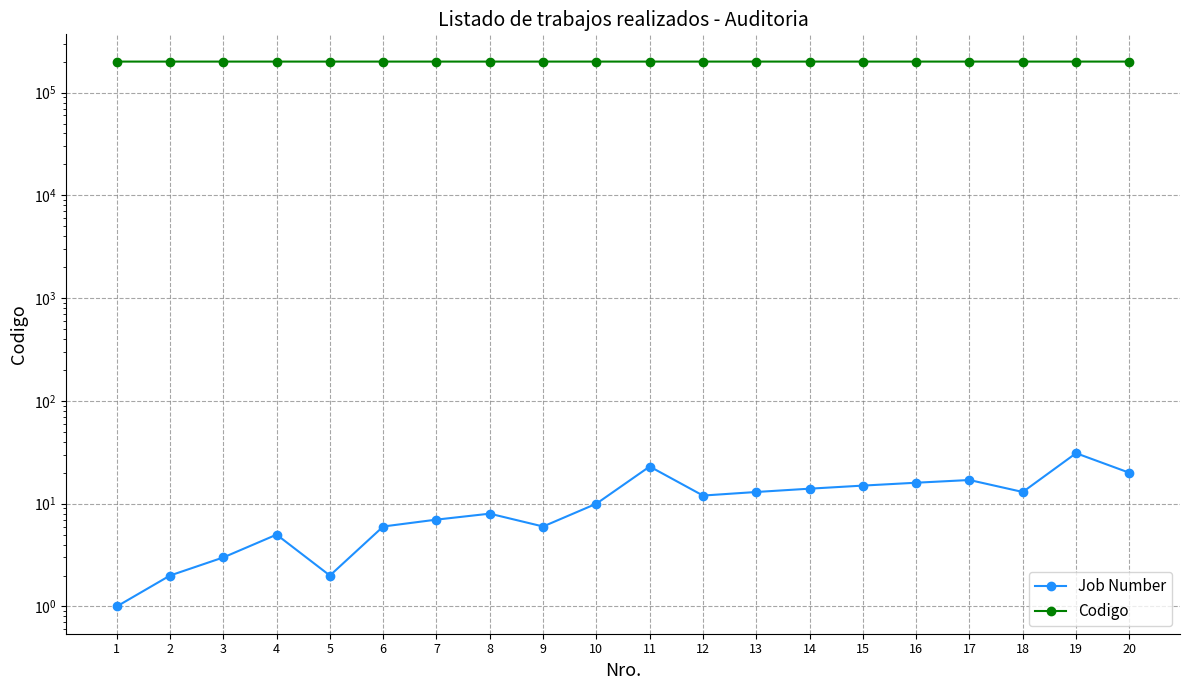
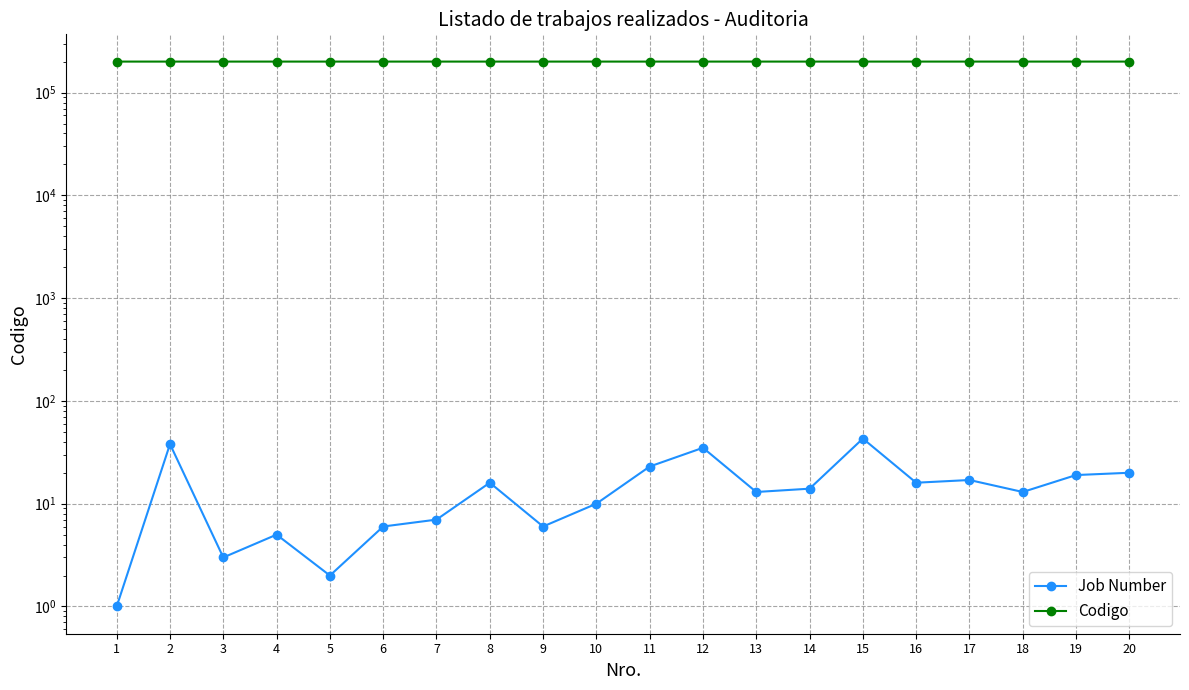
  {
    "Job Number": {
      "1": 1,
-     "2": 2,
+     "2": 38,
      "3": 3,
      "4": 5,
      "5": 2,
      "6": 6,
      "7": 7,
-     "8": 8,
+     "8": 16,
      "9": 6,
      "10": 10,
      "11": 23,
-     "12": 12,
+     "12": 35,
      "13": 13,
      "14": 14,
-     "15": 15,
+     "15": 43,
      "16": 16,
      "17": 17,
      "18": 13,
-     "19": 31,
+     "19": 19,
      "20": 20
    },
    "Codigo": {
      "1": 200000,
      "2": 200000,
      "3": 200000,
      "4": 200000,
      "5": 200000,
      "6": 200000,
      "7": 200000,
      "8": 200000,
      "9": 200000,
      "10": 200000,
      "11": 200000,
      "12": 200000,
      "13": 200000,
      "14": 200000,
      "15": 200000,
      "16": 200000,
      "17": 200000,
      "18": 200000,
      "19": 200000,
      "20": 200000
    }
  }
